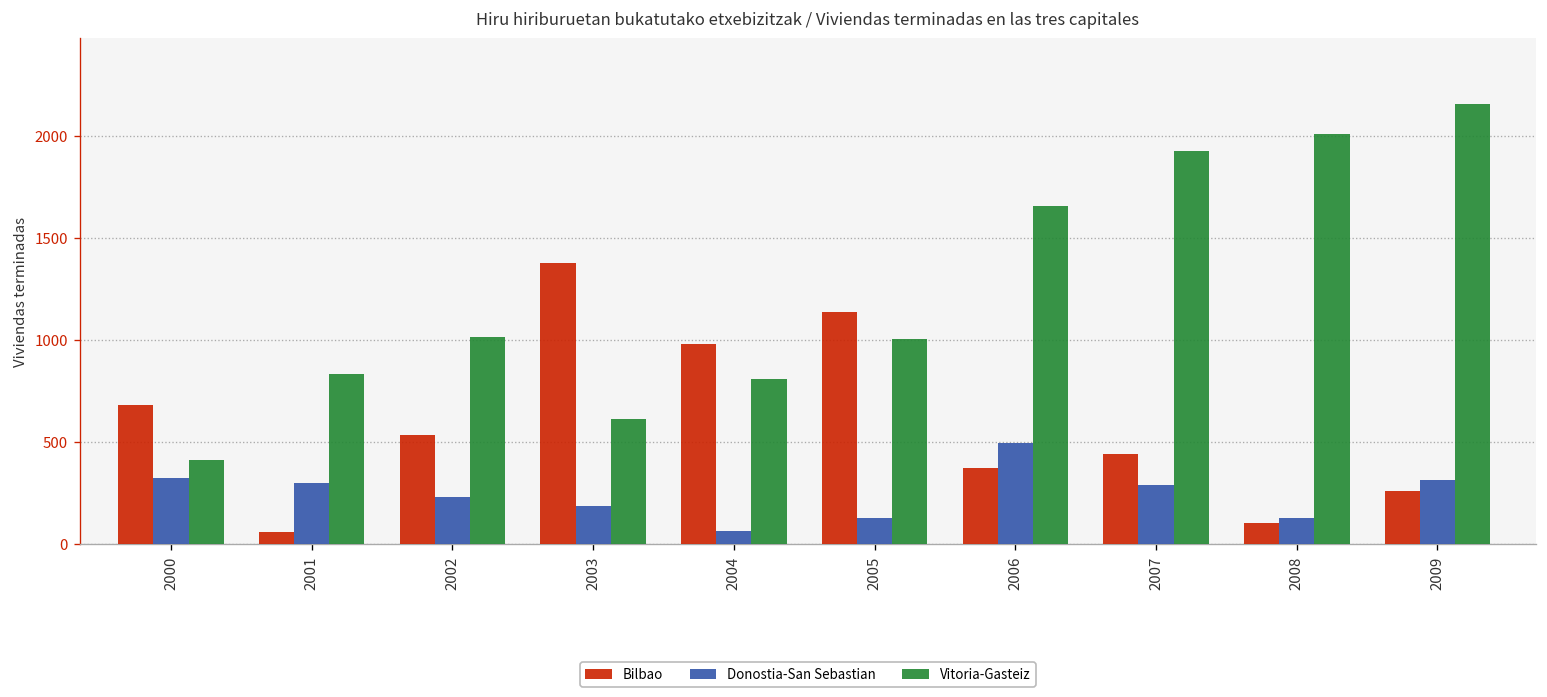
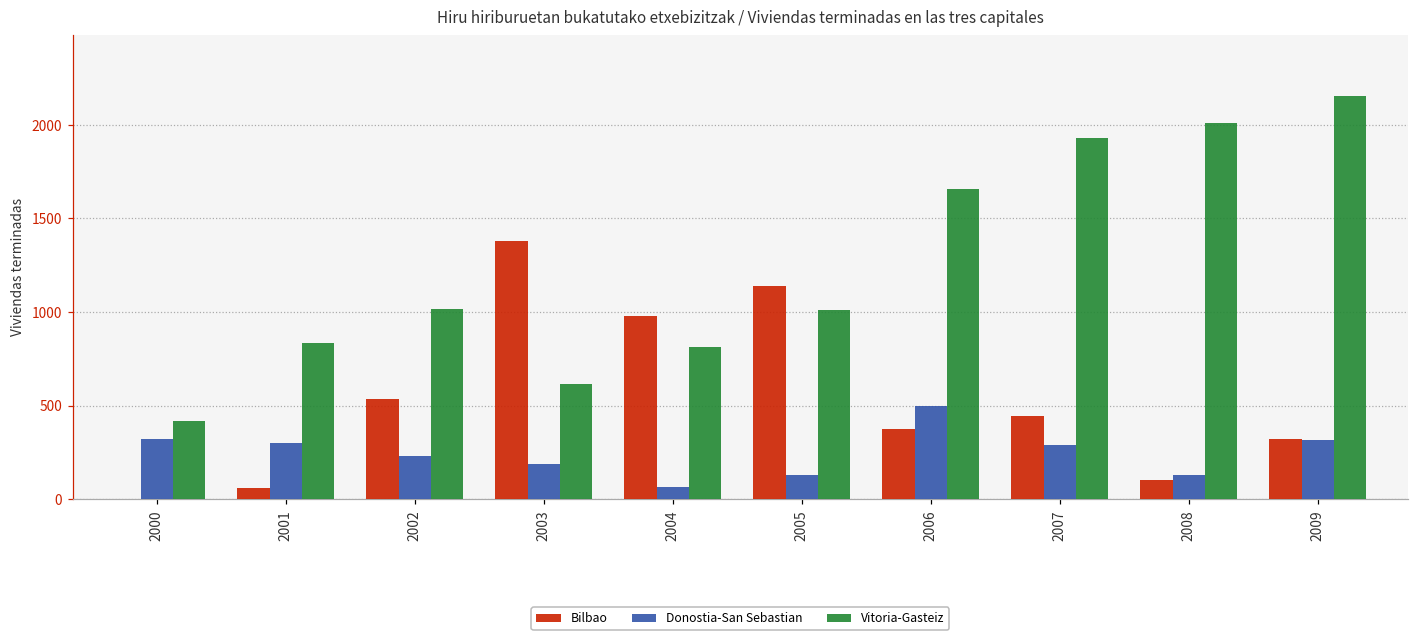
  {
    "Bilbao": {
-     "2000": 680,
+     "2000": 0,
      "2001": 60,
      "2002": 540,
      "2003": 1380,
      "2004": 980,
      "2005": 1140,
      "2006": 380,
      "2007": 440,
      "2008": 100,
-     "2009": 260
+     "2009": 320
    },
    "Donostia-San Sebastian": {
      "2000": 320,
      "2001": 300,
      "2002": 230,
      "2003": 190,
      "2004": 70,
      "2005": 130,
      "2006": 500,
      "2007": 290,
      "2008": 130,
      "2009": 320
    },
    "Vitoria-Gasteiz": {
      "2000": 420,
      "2001": 840,
      "2002": 1020,
      "2003": 620,
      "2004": 810,
      "2005": 1010,
      "2006": 1660,
      "2007": 1930,
      "2008": 2010,
      "2009": 2160
    }
  }
